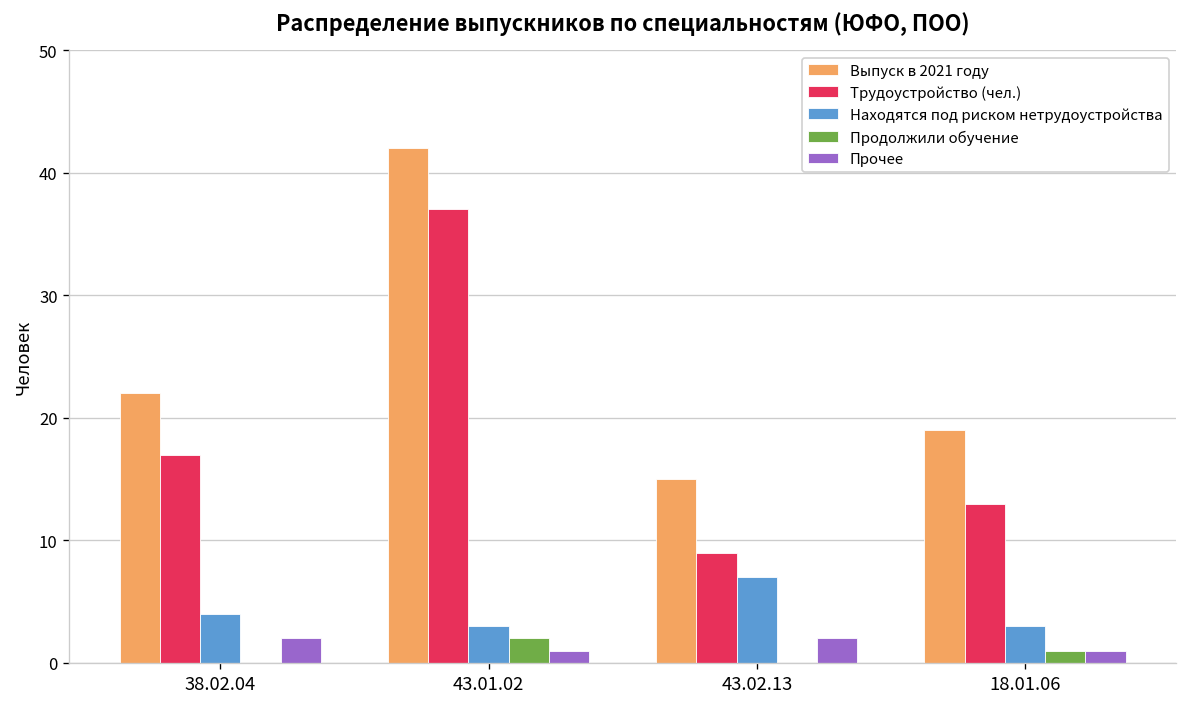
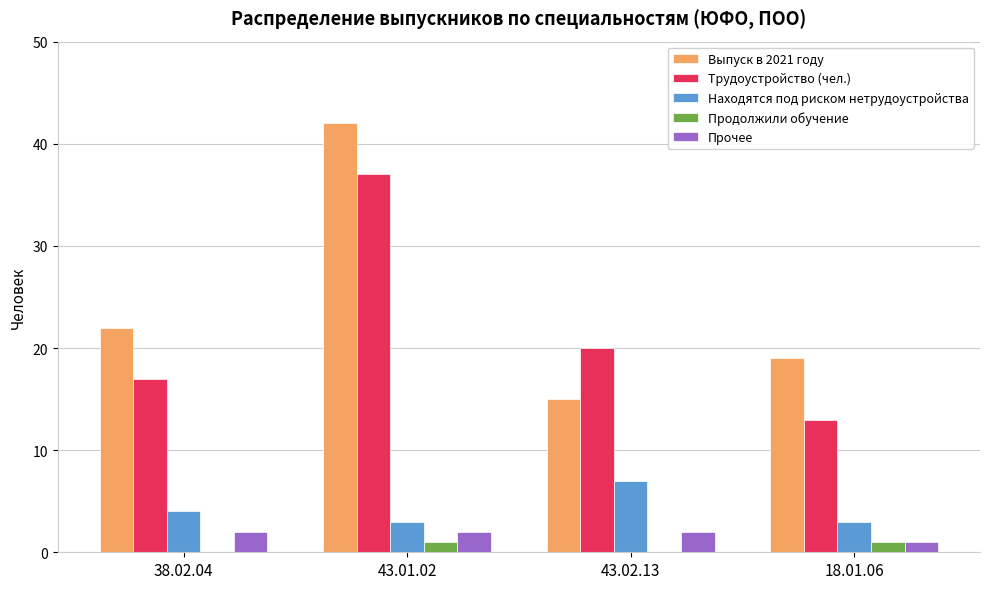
  {
    "Выпуск в 2021 году": {
      "38.02.04": 22,
      "43.01.02": 42,
      "43.02.13": 15,
      "18.01.06": 19
    },
    "Трудоустройство (чел.)": {
      "38.02.04": 17,
      "43.01.02": 37,
-     "43.02.13": 9,
+     "43.02.13": 20,
      "18.01.06": 13
    },
    "Находятся под риском нетрудоустройства": {
      "38.02.04": 4,
      "43.01.02": 3,
      "43.02.13": 7,
      "18.01.06": 3
    },
    "Продолжили обучение": {
      "38.02.04": 0,
-     "43.01.02": 2,
+     "43.01.02": 1,
      "43.02.13": 0,
      "18.01.06": 1
    },
    "Прочее": {
      "38.02.04": 2,
-     "43.01.02": 1,
+     "43.01.02": 2,
      "43.02.13": 2,
      "18.01.06": 1
    }
  }
